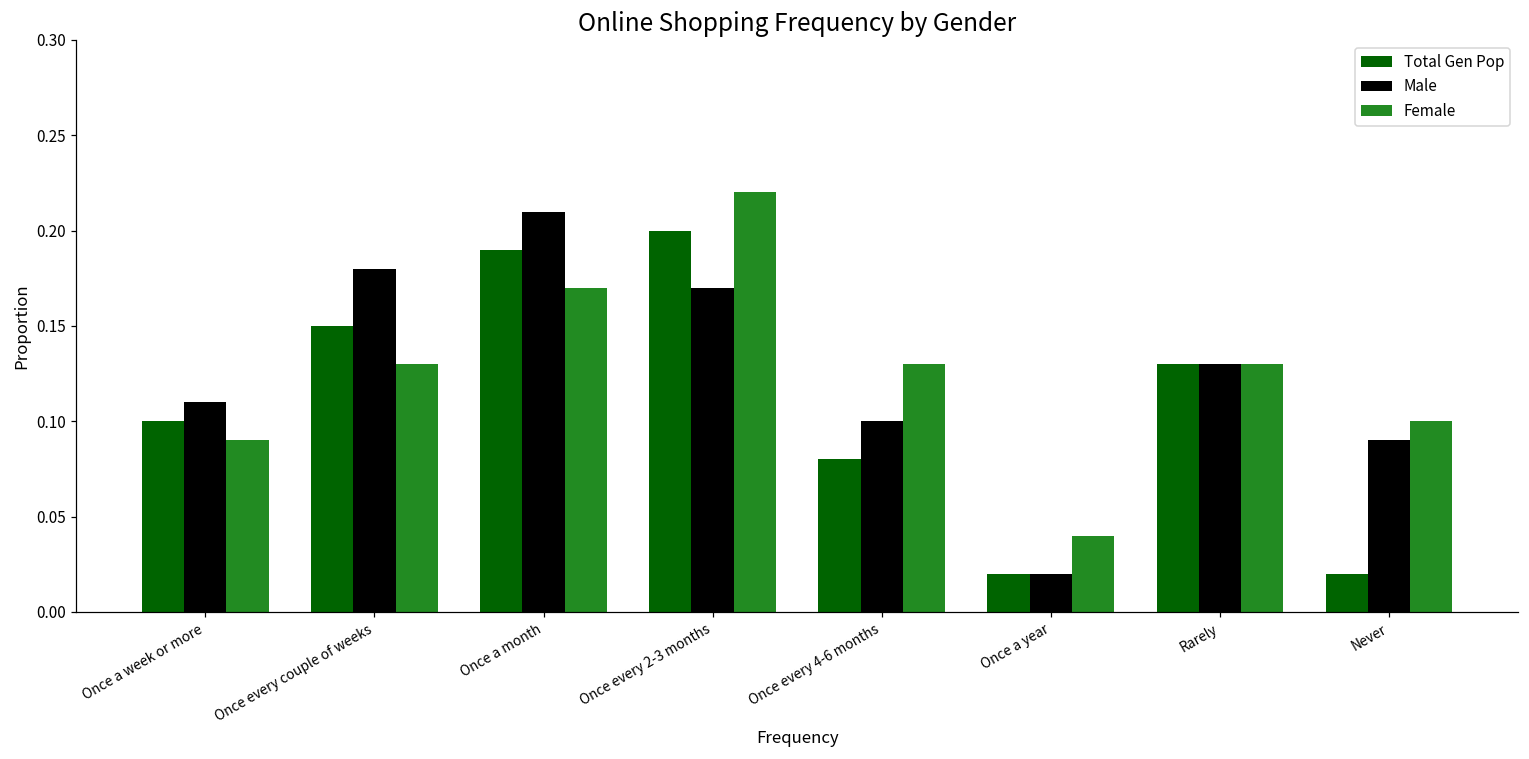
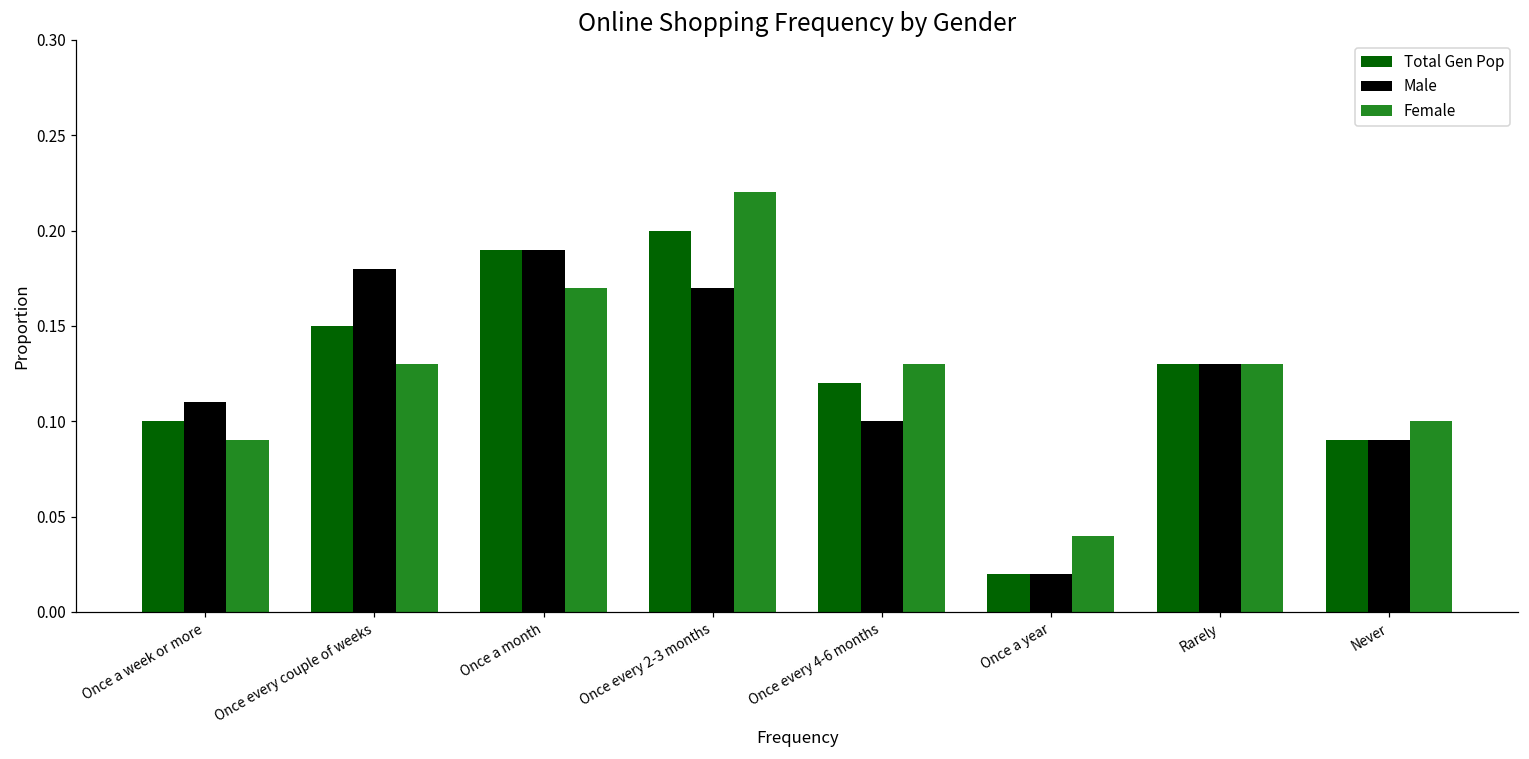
  {
    "Total Gen Pop": {
      "Once a week or more": 0.10,
      "Once every couple of weeks": 0.15,
      "Once a month": 0.19,
      "Once every 2-3 months": 0.20,
-     "Once every 4-6 months": 0.08,
+     "Once every 4-6 months": 0.12,
      "Once a year": 0.02,
      "Rarely": 0.13,
-     "Never": 0.02
+     "Never": 0.09
    },
    "Male": {
      "Once a week or more": 0.11,
      "Once every couple of weeks": 0.18,
-     "Once a month": 0.21,
+     "Once a month": 0.19,
      "Once every 2-3 months": 0.17,
      "Once every 4-6 months": 0.10,
      "Once a year": 0.02,
      "Rarely": 0.13,
      "Never": 0.09
    },
    "Female": {
      "Once a week or more": 0.09,
      "Once every couple of weeks": 0.13,
      "Once a month": 0.17,
      "Once every 2-3 months": 0.22,
      "Once every 4-6 months": 0.13,
      "Once a year": 0.04,
      "Rarely": 0.13,
      "Never": 0.10
    }
  }
